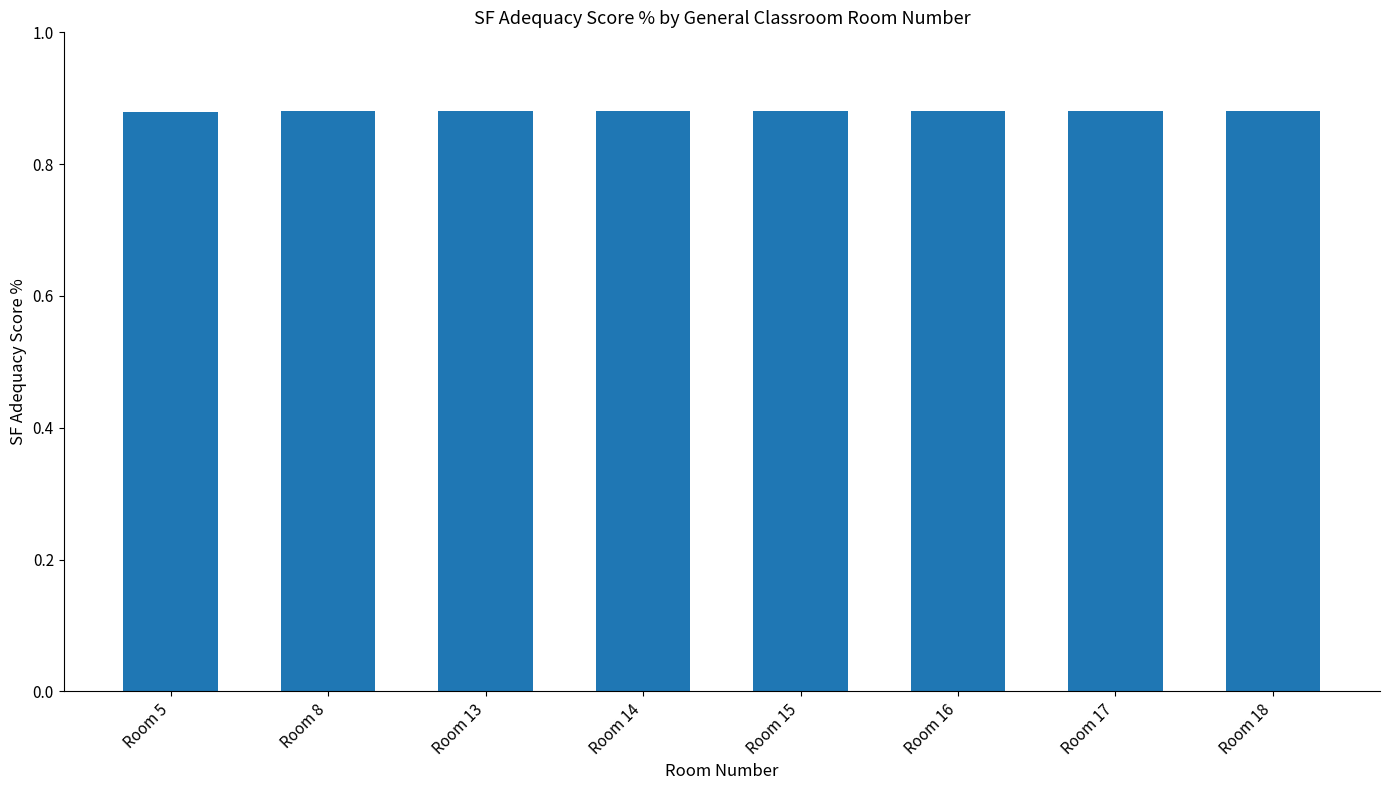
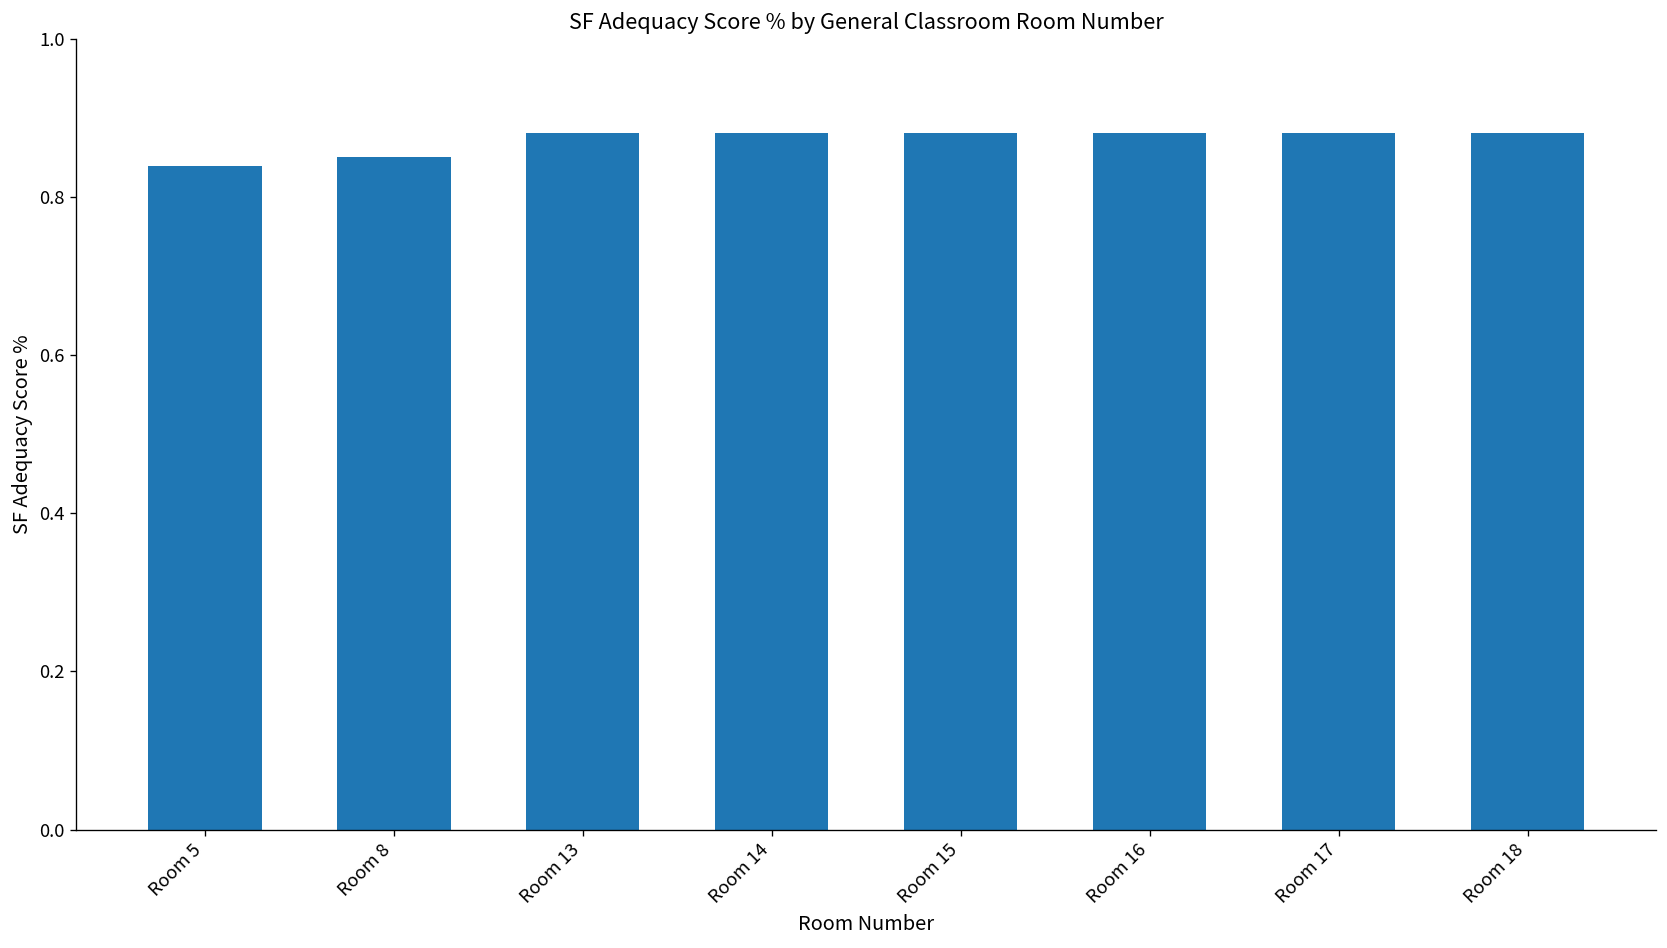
  {
-   "Room 5": 0.88,
-   "Room 8": 0.88,
+   "Room 5": 0.84,
+   "Room 8": 0.85,
    "Room 13": 0.88,
    "Room 14": 0.88,
    "Room 15": 0.88,
    "Room 16": 0.88,
    "Room 17": 0.88,
    "Room 18": 0.88
  }
